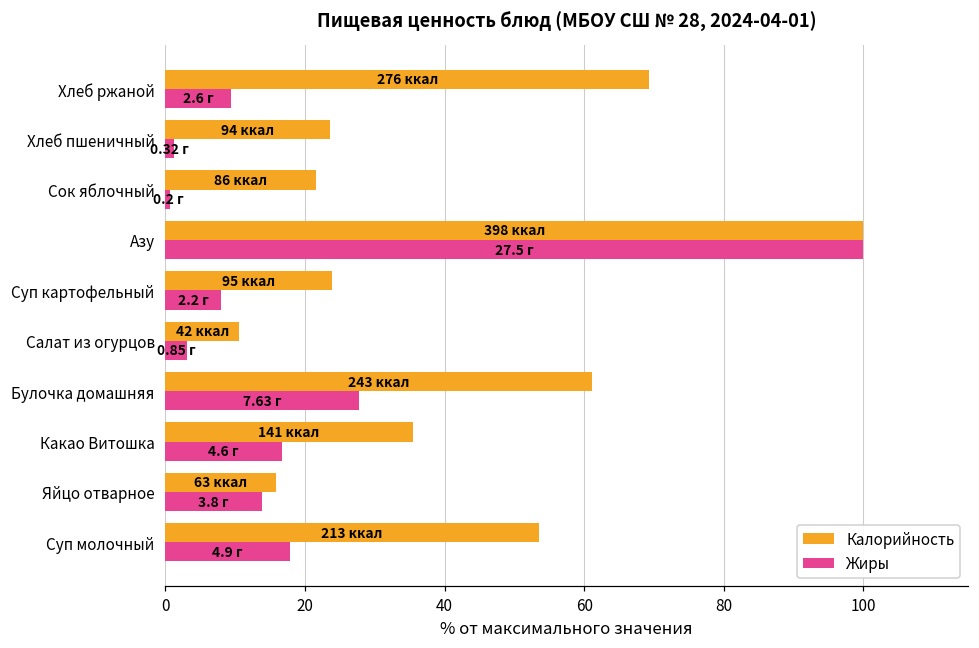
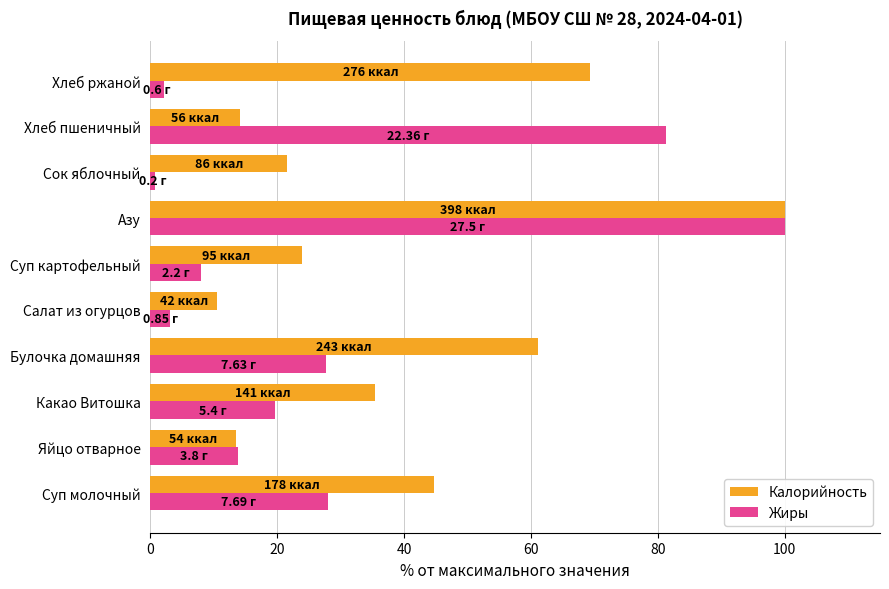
  {
    "Калорийность": {
-     "Хлеб пшеничный": 94,
-     "Яйцо отварное": 63,
-     "Суп молочный": 213
+     "Хлеб пшеничный": 56,
+     "Яйцо отварное": 54,
+     "Суп молочный": 178
    },
    "Жиры": {
-     "Хлеб ржаной": 2.6,
-     "Хлеб пшеничный": 0.32,
-     "Какао Витошка": 4.6,
-     "Суп молочный": 4.9
+     "Хлеб ржаной": 0.6,
+     "Хлеб пшеничный": 22.36,
+     "Какао Витошка": 5.4,
+     "Суп молочный": 7.69
    }
  }
